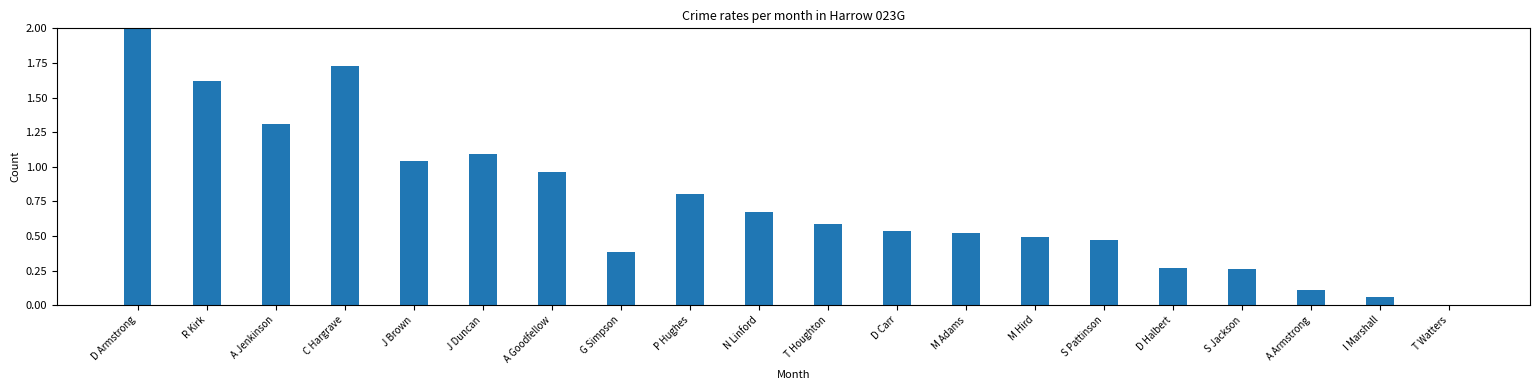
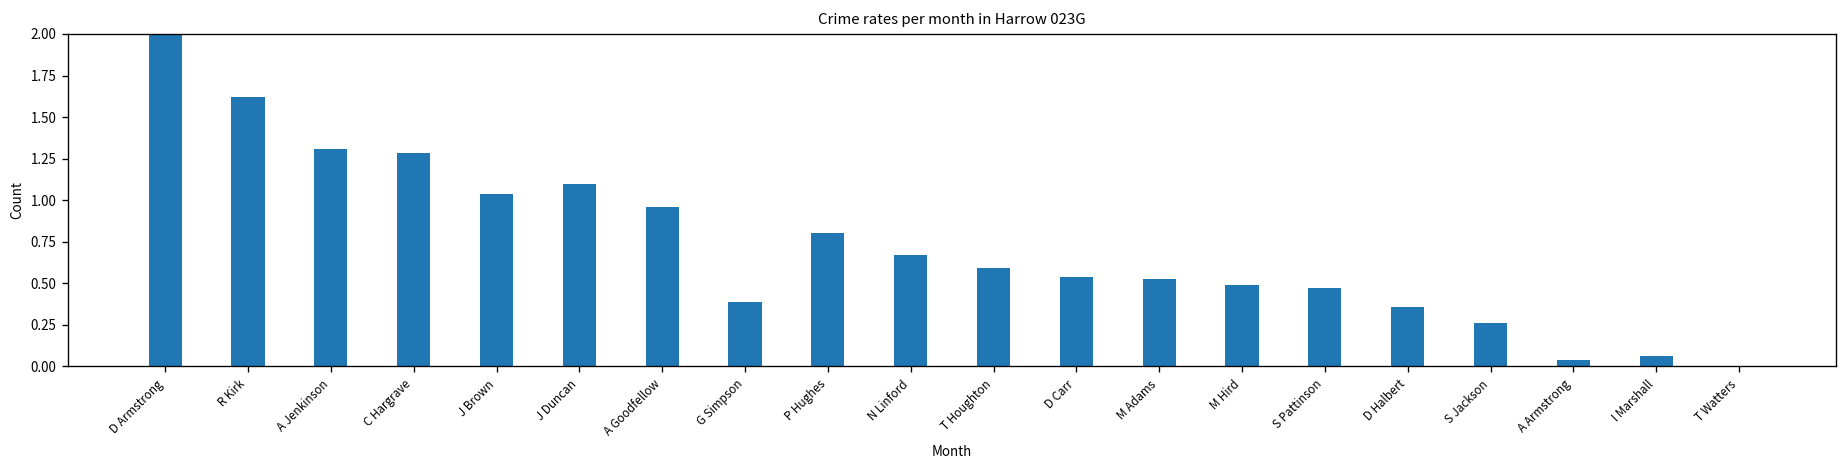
  {
    "D Armstrong": 2.00,
    "R Kirk": 1.62,
    "A Jenkinson": 1.31,
-   "C Hargrave": 1.73,
+   "C Hargrave": 1.28,
    "J Brown": 1.04,
    "J Duncan": 1.09,
    "A Goodfellow": 0.96,
    "G Simpson": 0.38,
    "P Hughes": 0.80,
    "N Linford": 0.67,
    "T Houghton": 0.59,
    "D Carr": 0.54,
    "M Adams": 0.52,
    "M Hird": 0.49,
    "S Pattinson": 0.47,
-   "D Halbert": 0.27,
+   "D Halbert": 0.36,
    "S Jackson": 0.26,
-   "A Armstrong": 0.11,
+   "A Armstrong": 0.04,
    "I Marshall": 0.06,
    "T Watters": 0.00
  }
